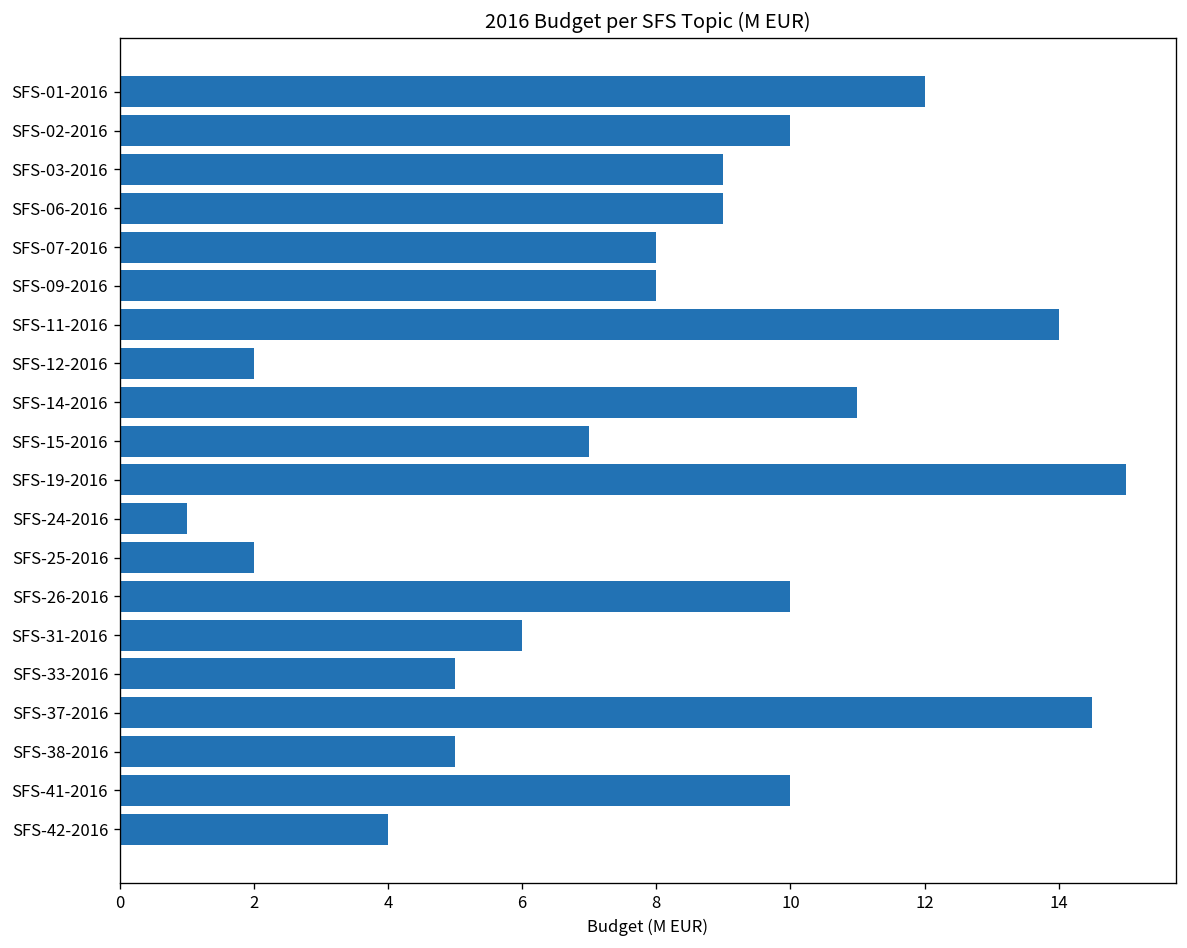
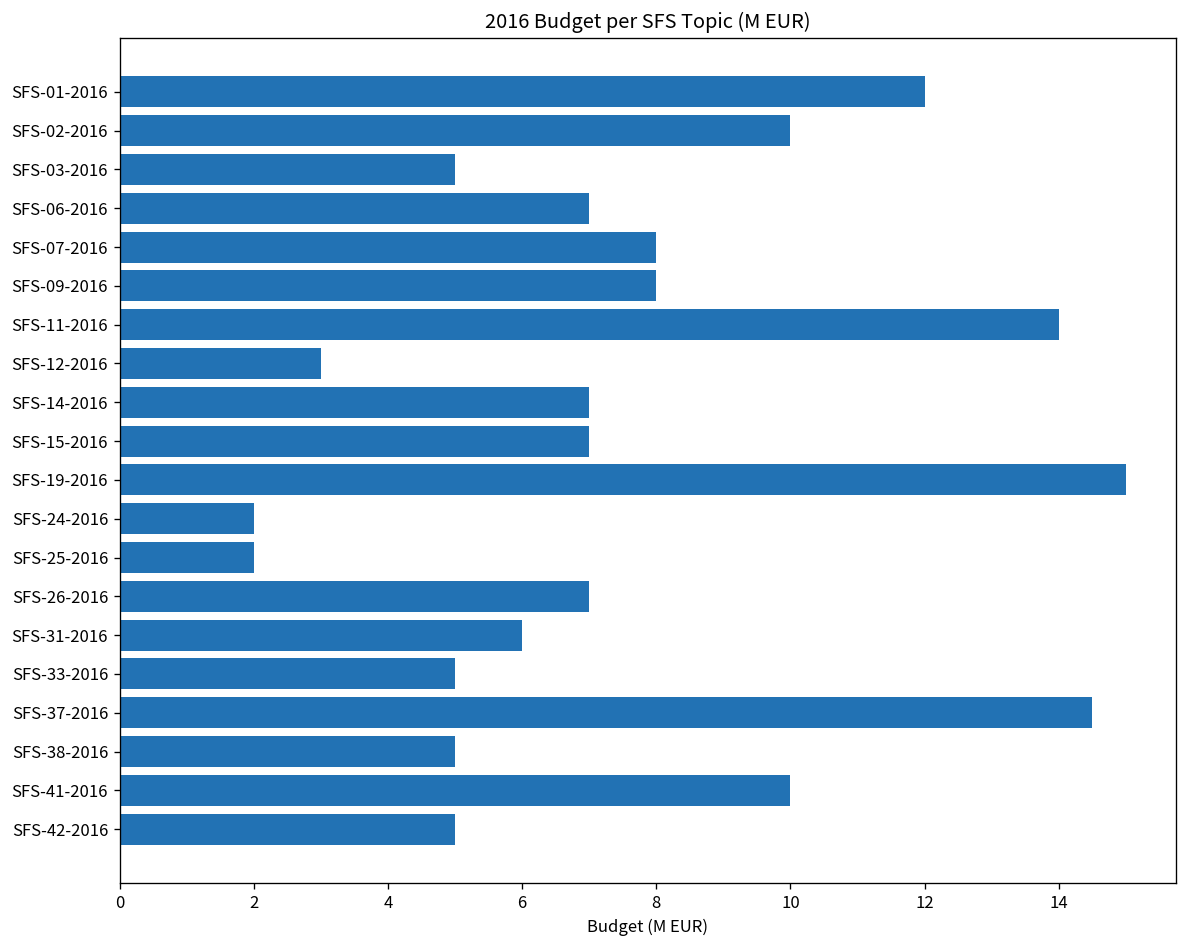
  {
    "SFS-01-2016": 12,
    "SFS-02-2016": 10,
-   "SFS-03-2016": 9,
-   "SFS-06-2016": 9,
+   "SFS-03-2016": 5,
+   "SFS-06-2016": 7,
    "SFS-07-2016": 8,
    "SFS-09-2016": 8,
    "SFS-11-2016": 14,
-   "SFS-12-2016": 2,
-   "SFS-14-2016": 11,
+   "SFS-12-2016": 3,
+   "SFS-14-2016": 7,
    "SFS-15-2016": 7,
    "SFS-19-2016": 15,
-   "SFS-24-2016": 1,
+   "SFS-24-2016": 2,
    "SFS-25-2016": 2,
-   "SFS-26-2016": 10,
+   "SFS-26-2016": 7,
    "SFS-31-2016": 6,
    "SFS-33-2016": 5,
    "SFS-37-2016": 14.5,
    "SFS-38-2016": 5,
    "SFS-41-2016": 10,
-   "SFS-42-2016": 4
+   "SFS-42-2016": 5
  }
